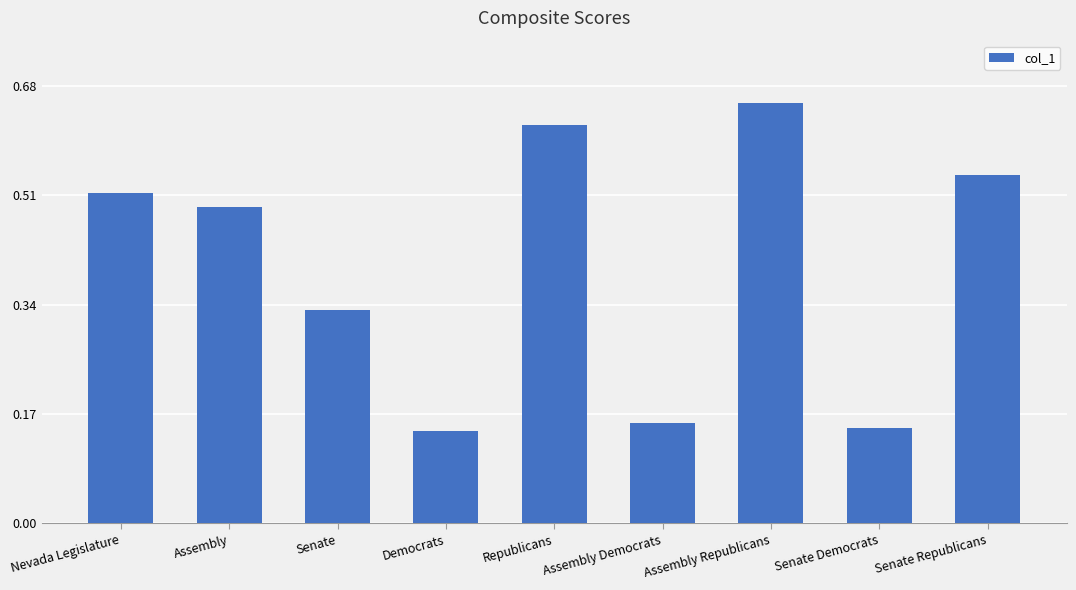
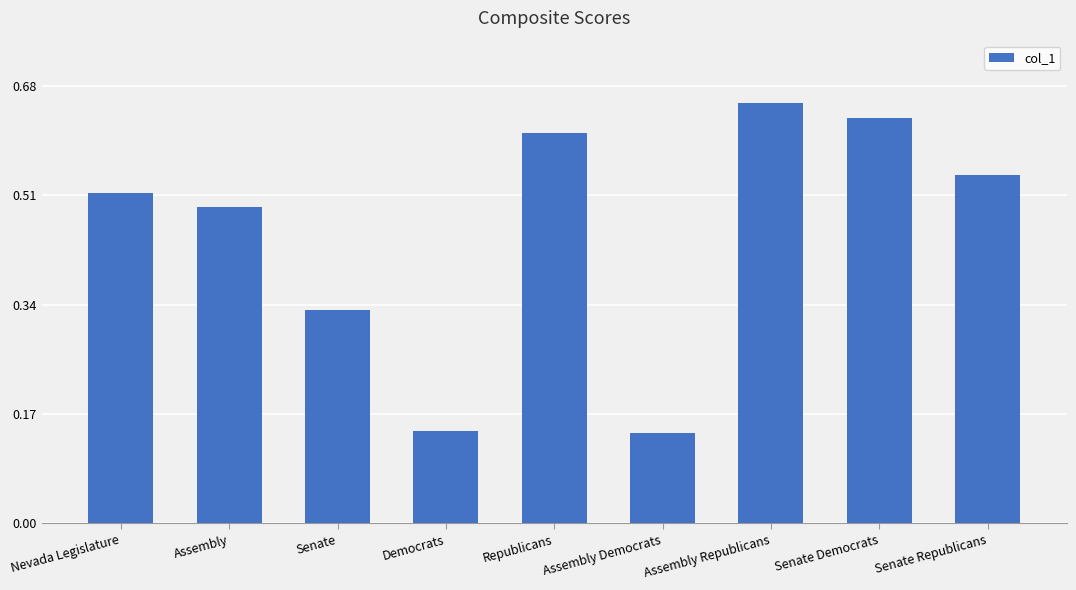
  {
    "Nevada Legislature": 0.51,
    "Assembly": 0.49,
    "Senate": 0.33,
    "Democrats": 0.14,
-   "Republicans": 0.62,
-   "Assembly Democrats": 0.16,
+   "Republicans": 0.61,
+   "Assembly Democrats": 0.14,
    "Assembly Republicans": 0.65,
-   "Senate Democrats": 0.15,
+   "Senate Democrats": 0.63,
    "Senate Republicans": 0.54
  }
